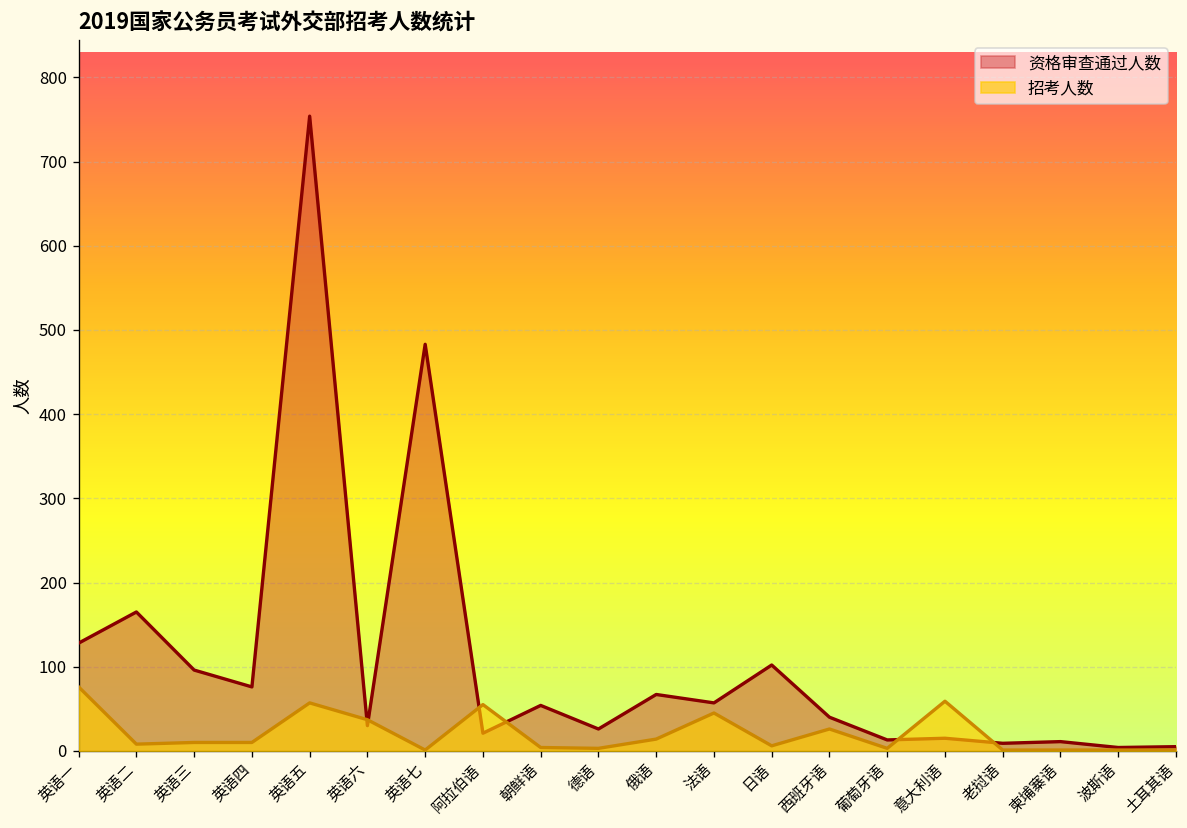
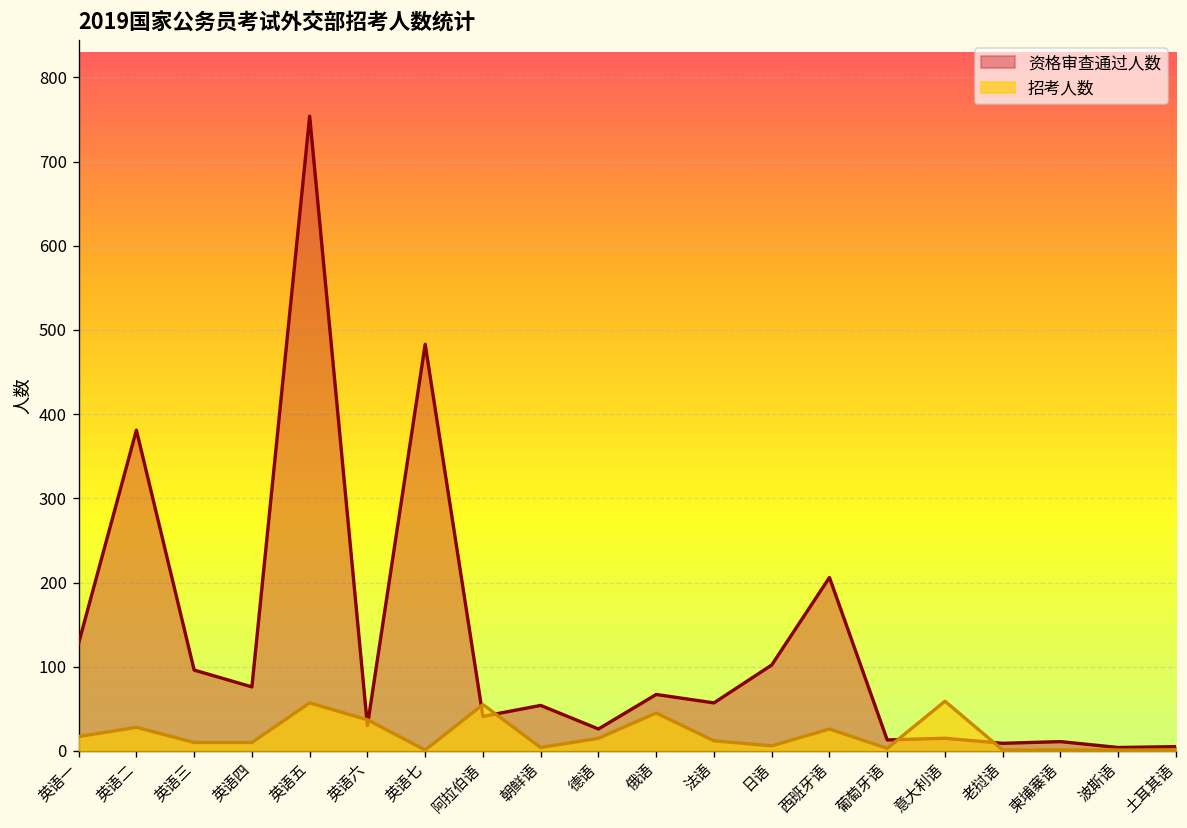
  {
    "资格审查通过人数": {
      "英语一": 130,
-     "英语二": 170,
+     "英语二": 380,
      "英语三": 100,
      "英语四": 80,
      "英语五": 750,
      "英语六": 30,
      "英语七": 480,
-     "阿拉伯语": 20,
+     "阿拉伯语": 40,
      "朝鲜语": 50,
      "德语": 30,
      "俄语": 70,
      "法语": 60,
      "日语": 100,
-     "西班牙语": 40,
+     "西班牙语": 210,
      "葡萄牙语": 10,
      "意大利语": 20,
      "老挝语": 10,
      "柬埔寨语": 10,
      "土耳其语": 10
    },
    "招考人数": {
-     "英语一": 80,
-     "英语二": 10,
+     "英语一": 20,
+     "英语二": 30,
      "英语三": 10,
      "英语四": 10,
      "英语五": 60,
      "英语六": 40,
      "英语七": 0,
      "阿拉伯语": 60,
      "朝鲜语": 0,
-     "德语": 0,
-     "俄语": 10,
-     "法语": 50,
+     "德语": 20,
+     "俄语": 50,
+     "法语": 10,
      "日语": 10,
      "西班牙语": 30,
      "葡萄牙语": 0,
      "意大利语": 60,
      "老挝语": 0,
      "柬埔寨语": 0,
      "土耳其语": 0
    }
  }
